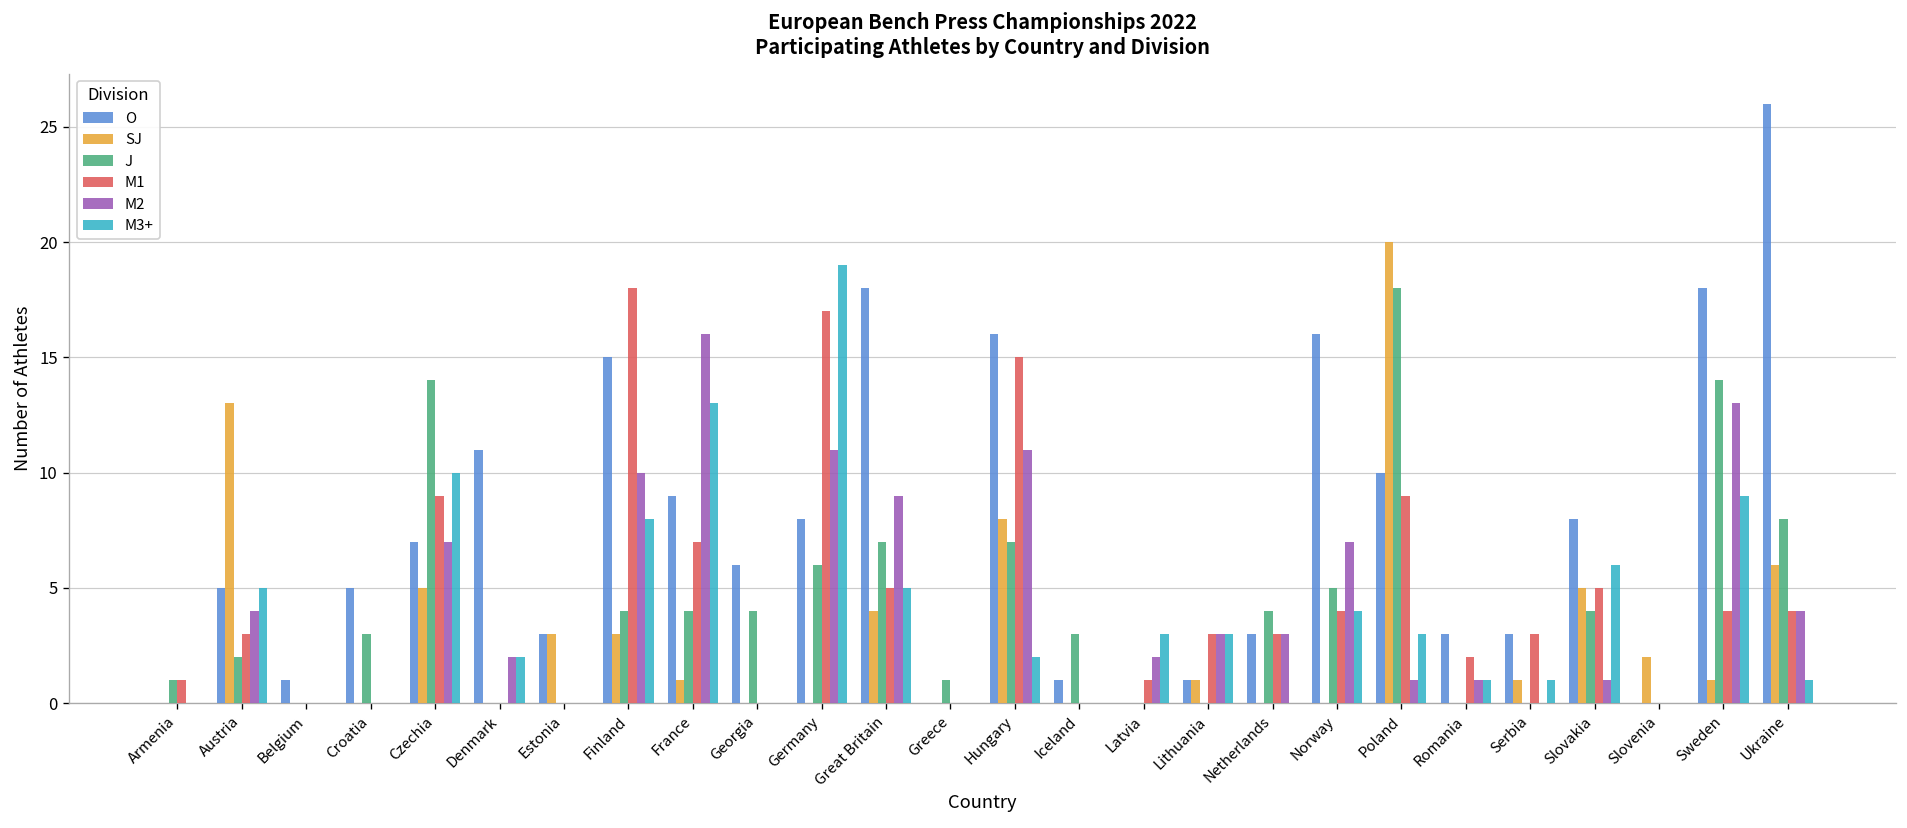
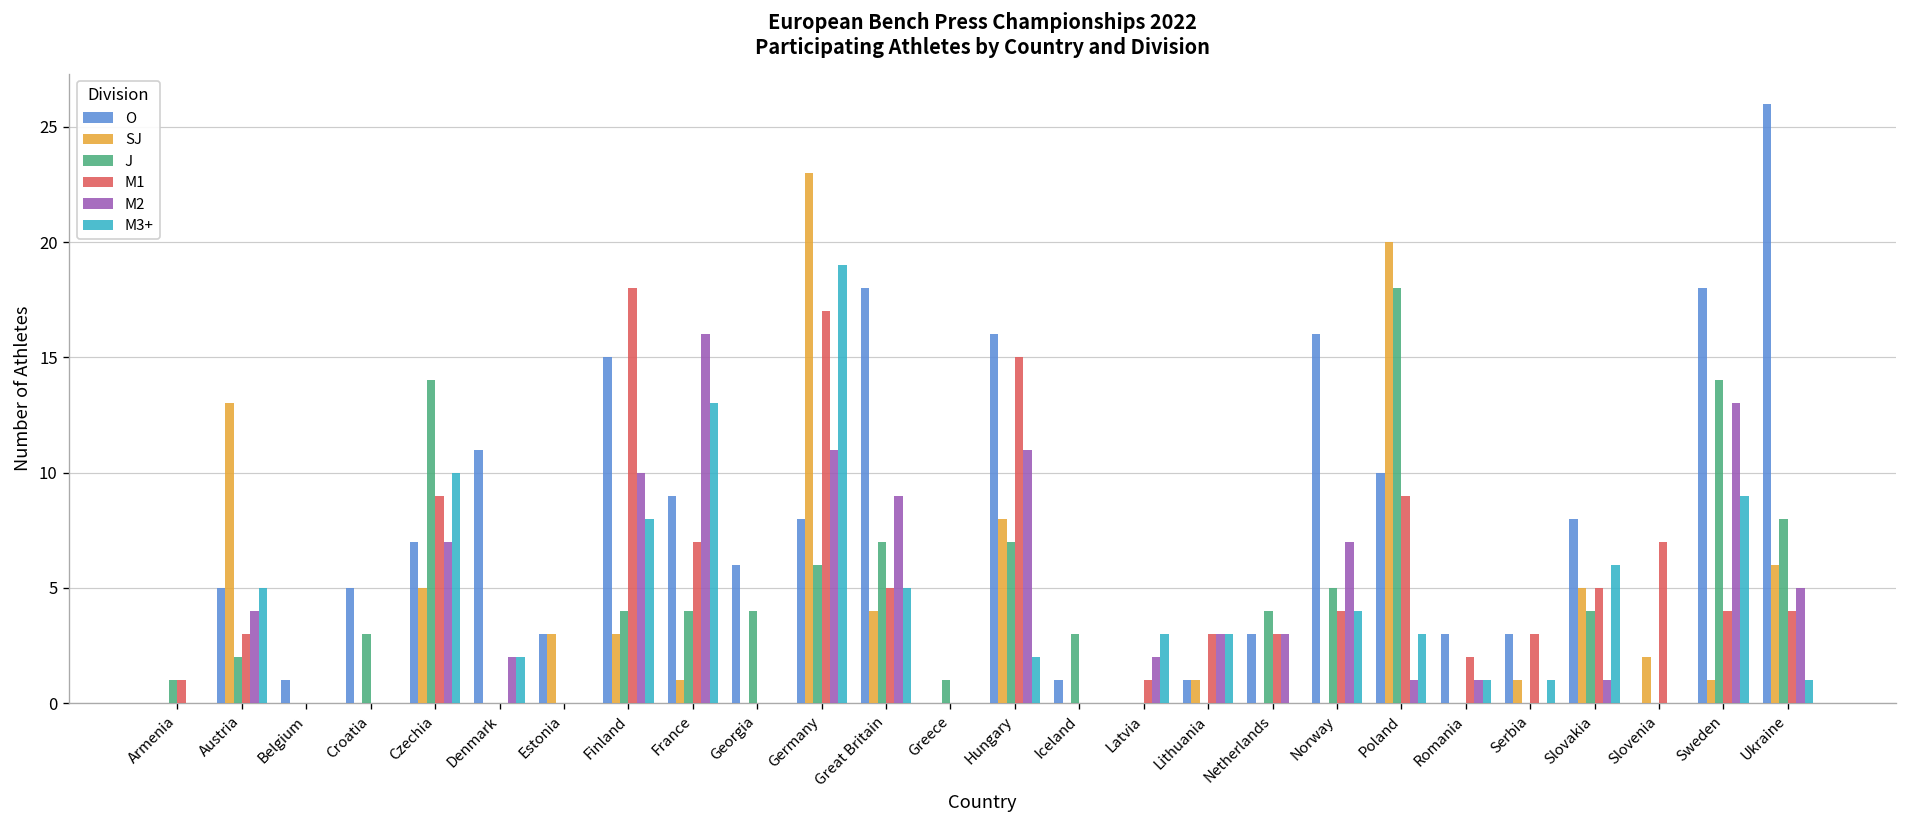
  {
    "SJ": {
      "Armenia": 0,
      "Austria": 13,
      "Belgium": 0,
      "Croatia": 0,
      "Czechia": 5,
      "Denmark": 0,
      "Estonia": 3,
      "Finland": 3,
      "France": 1,
      "Georgia": 0,
-     "Germany": 0,
+     "Germany": 23,
      "Great Britain": 4,
      "Greece": 0,
      "Hungary": 8,
      "Iceland": 0,
      "Latvia": 0,
      "Lithuania": 1,
      "Netherlands": 0,
      "Norway": 0,
      "Poland": 20,
      "Romania": 0,
      "Serbia": 1,
      "Slovakia": 5,
      "Slovenia": 2,
      "Sweden": 1,
      "Ukraine": 6
    },
    "J": {
      "Armenia": 1,
      "Austria": 2,
      "Belgium": 0,
      "Croatia": 3,
      "Czechia": 14,
      "Denmark": 0,
      "Estonia": 0,
      "Finland": 4,
      "France": 4,
      "Georgia": 4,
      "Germany": 6,
      "Great Britain": 7,
      "Greece": 1,
      "Hungary": 7,
      "Iceland": 3,
      "Latvia": 0,
      "Lithuania": 0,
      "Netherlands": 4,
      "Norway": 5,
      "Poland": 18,
      "Romania": 0,
      "Serbia": 0,
      "Slovakia": 4,
      "Slovenia": 0,
      "Sweden": 14,
      "Ukraine": 8
    },
    "M1": {
      "Armenia": 1,
      "Austria": 3,
      "Belgium": 0,
      "Croatia": 0,
      "Czechia": 9,
      "Denmark": 0,
      "Estonia": 0,
      "Finland": 18,
      "France": 7,
      "Georgia": 0,
      "Germany": 17,
      "Great Britain": 5,
      "Greece": 0,
      "Hungary": 15,
      "Iceland": 0,
      "Latvia": 1,
      "Lithuania": 3,
      "Netherlands": 3,
      "Norway": 4,
      "Poland": 9,
      "Romania": 2,
      "Serbia": 3,
      "Slovakia": 5,
-     "Slovenia": 0,
+     "Slovenia": 7,
      "Sweden": 4,
      "Ukraine": 4
    },
    "M2": {
      "Armenia": 0,
      "Austria": 4,
      "Belgium": 0,
      "Croatia": 0,
      "Czechia": 7,
      "Denmark": 2,
      "Estonia": 0,
      "Finland": 10,
      "France": 16,
      "Georgia": 0,
      "Germany": 11,
      "Great Britain": 9,
      "Greece": 0,
      "Hungary": 11,
      "Iceland": 0,
      "Latvia": 2,
      "Lithuania": 3,
      "Netherlands": 3,
      "Norway": 7,
      "Poland": 1,
      "Romania": 1,
      "Serbia": 0,
      "Slovakia": 1,
      "Slovenia": 0,
      "Sweden": 13,
-     "Ukraine": 4
+     "Ukraine": 5
    }
  }
